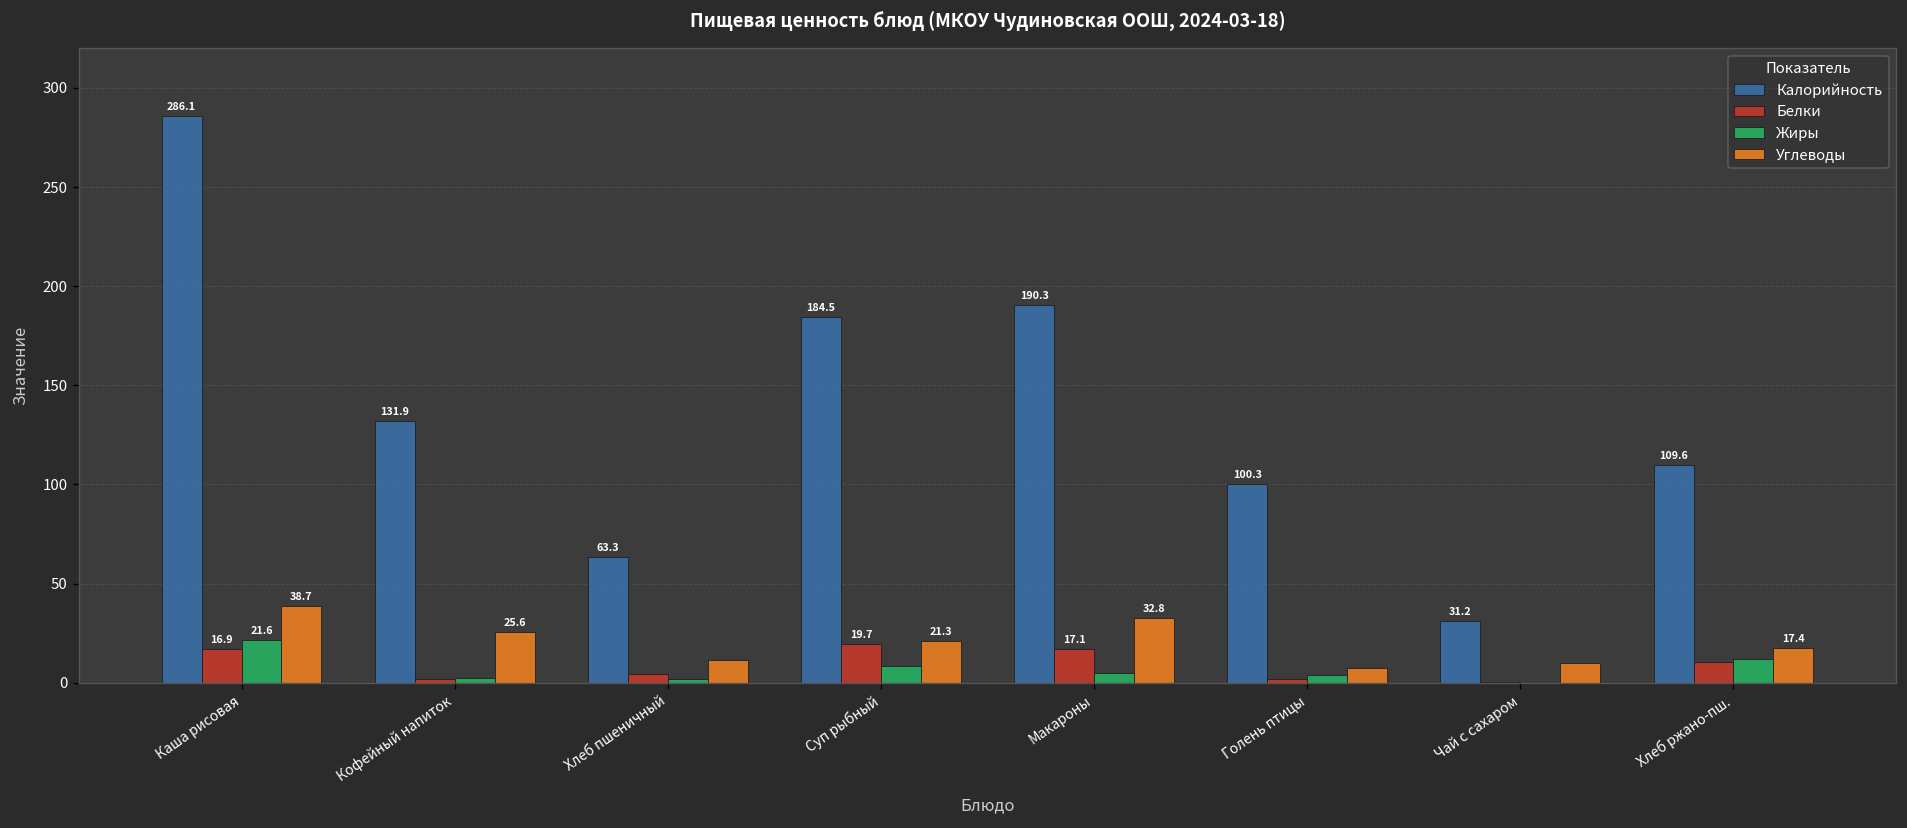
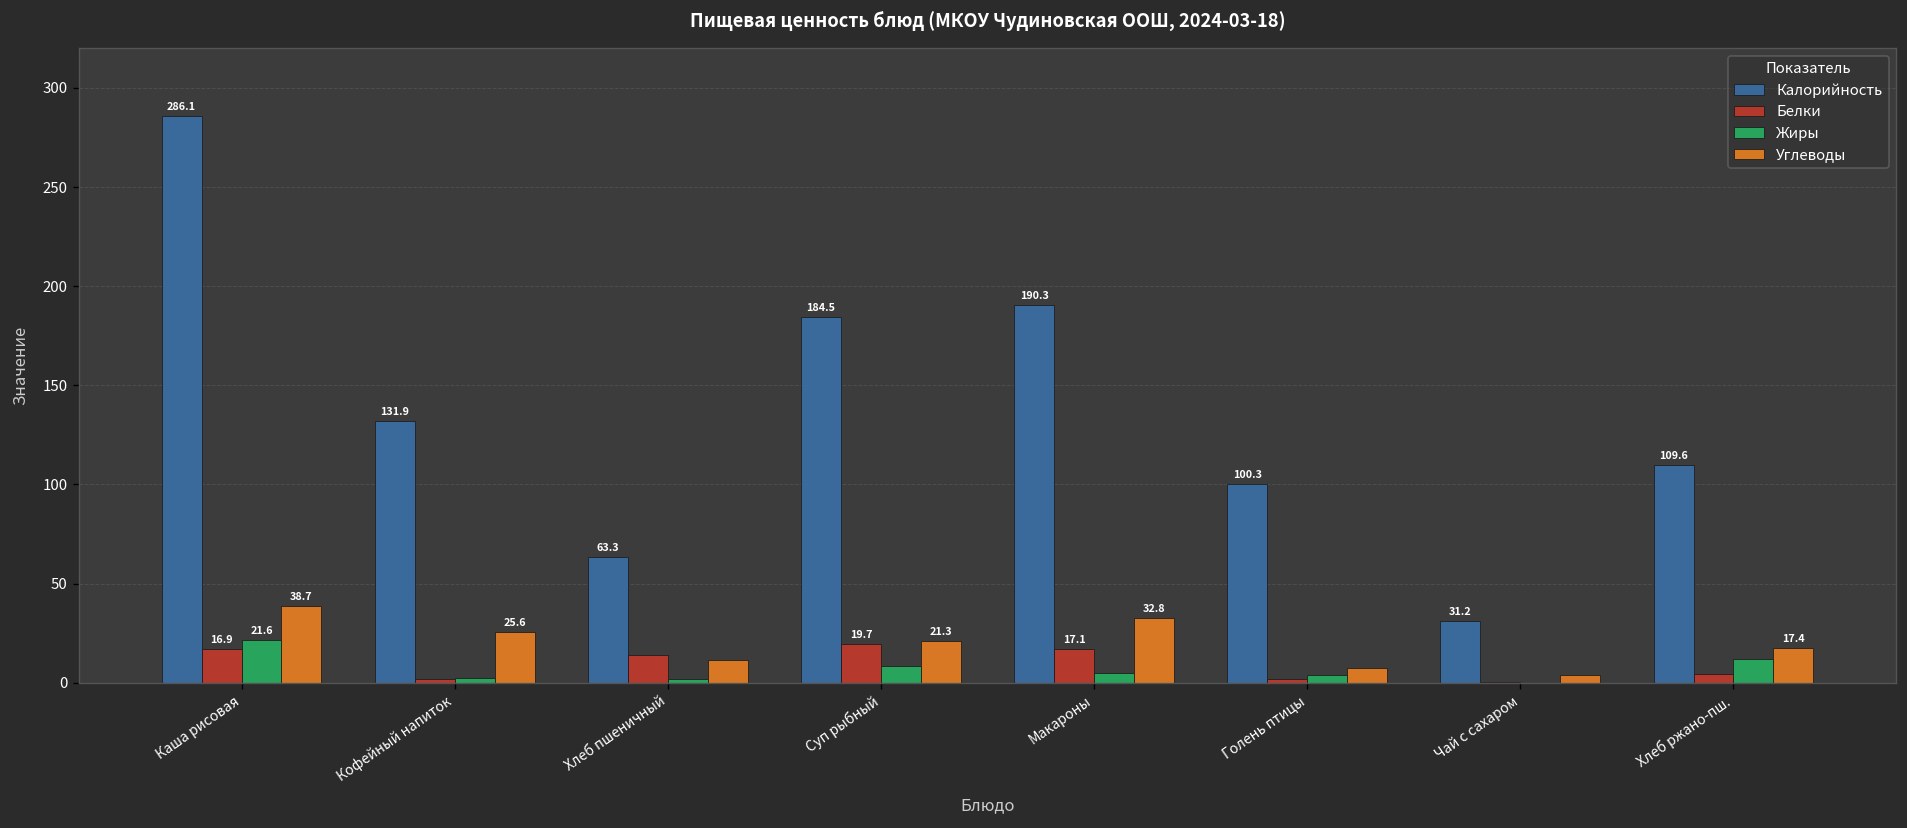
  {
    "Калорийность": {
      "Каша рисовая": 286.1,
      "Кофейный напиток": 131.9,
      "Хлеб пшеничный": 63.3,
      "Суп рыбный": 184.5,
      "Макароны": 190.3,
      "Голень птицы": 100.3,
      "Чай с сахаром": 31.2,
      "Хлеб ржано-пш.": 109.6
    },
    "Белки": {
      "Кофейный напиток": 2,
-     "Хлеб пшеничный": 4,
+     "Хлеб пшеничный": 14,
      "Голень птицы": 2,
-     "Хлеб ржано-пш.": 11
+     "Хлеб ржано-пш.": 4
    },
    "Жиры": {
      "Каша рисовая": 21.6
    },
    "Углеводы": {
      "Хлеб пшеничный": 11,
      "Голень птицы": 8,
-     "Чай с сахаром": 10
+     "Чай с сахаром": 4
    }
  }
